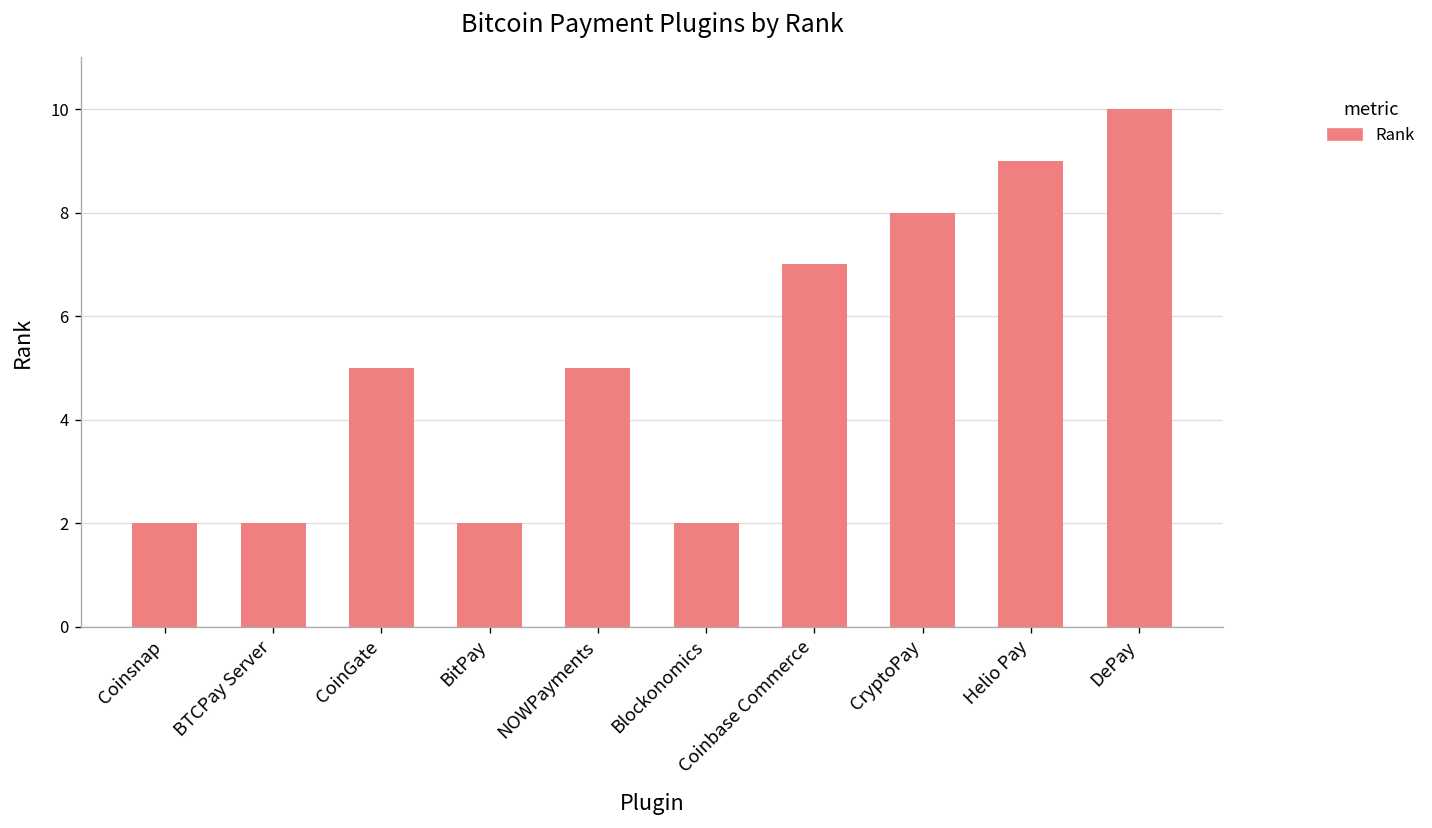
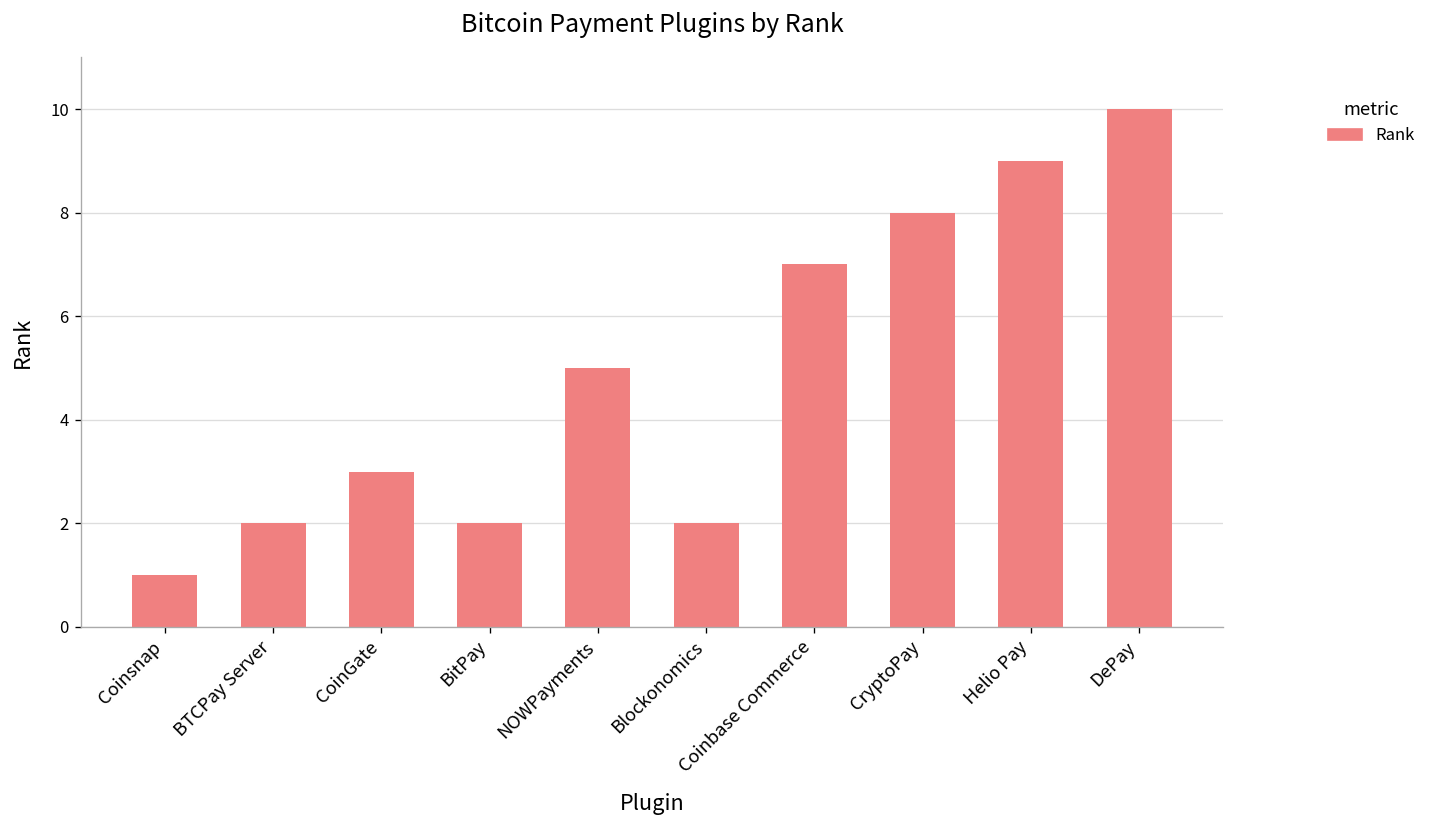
  {
-   "Coinsnap": 2,
+   "Coinsnap": 1,
    "BTCPay Server": 2,
-   "CoinGate": 5,
+   "CoinGate": 3,
    "BitPay": 2,
    "NOWPayments": 5,
    "Blockonomics": 2,
    "Coinbase Commerce": 7,
    "CryptoPay": 8,
    "Helio Pay": 9,
    "DePay": 10
  }
